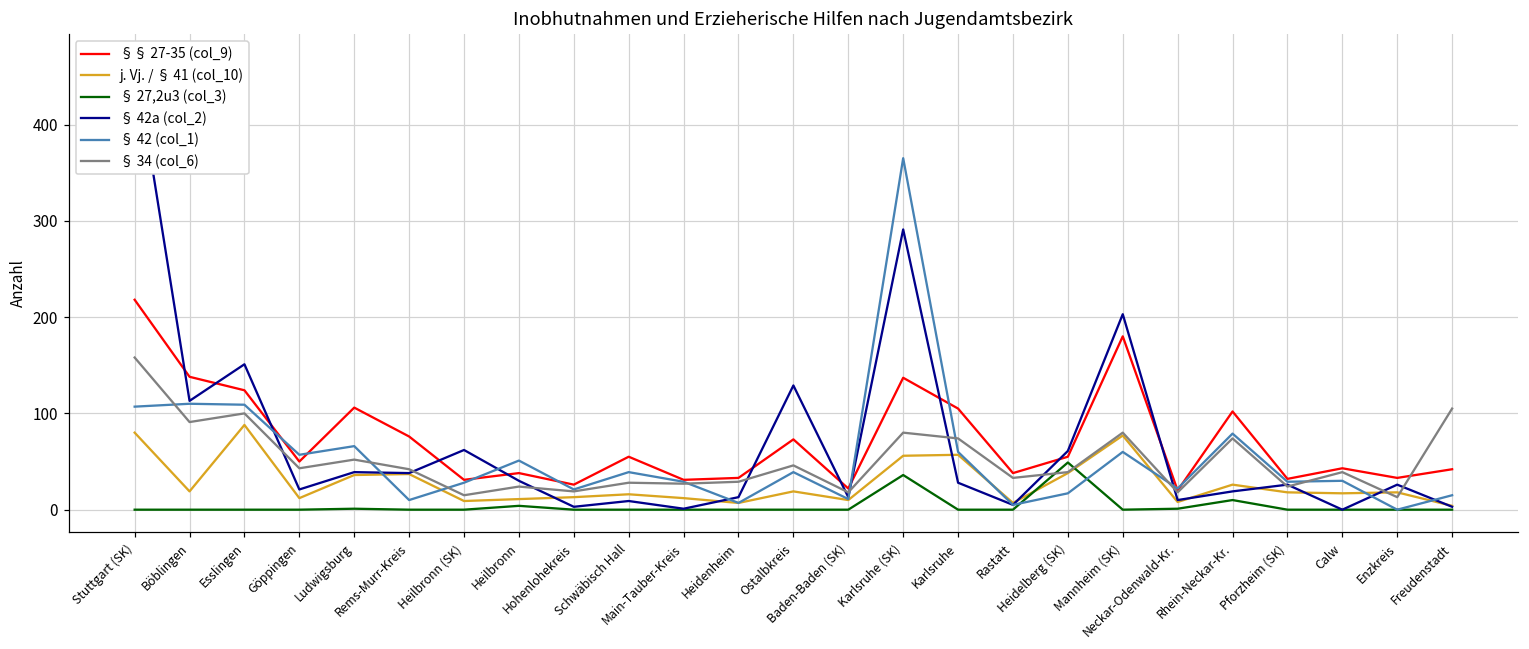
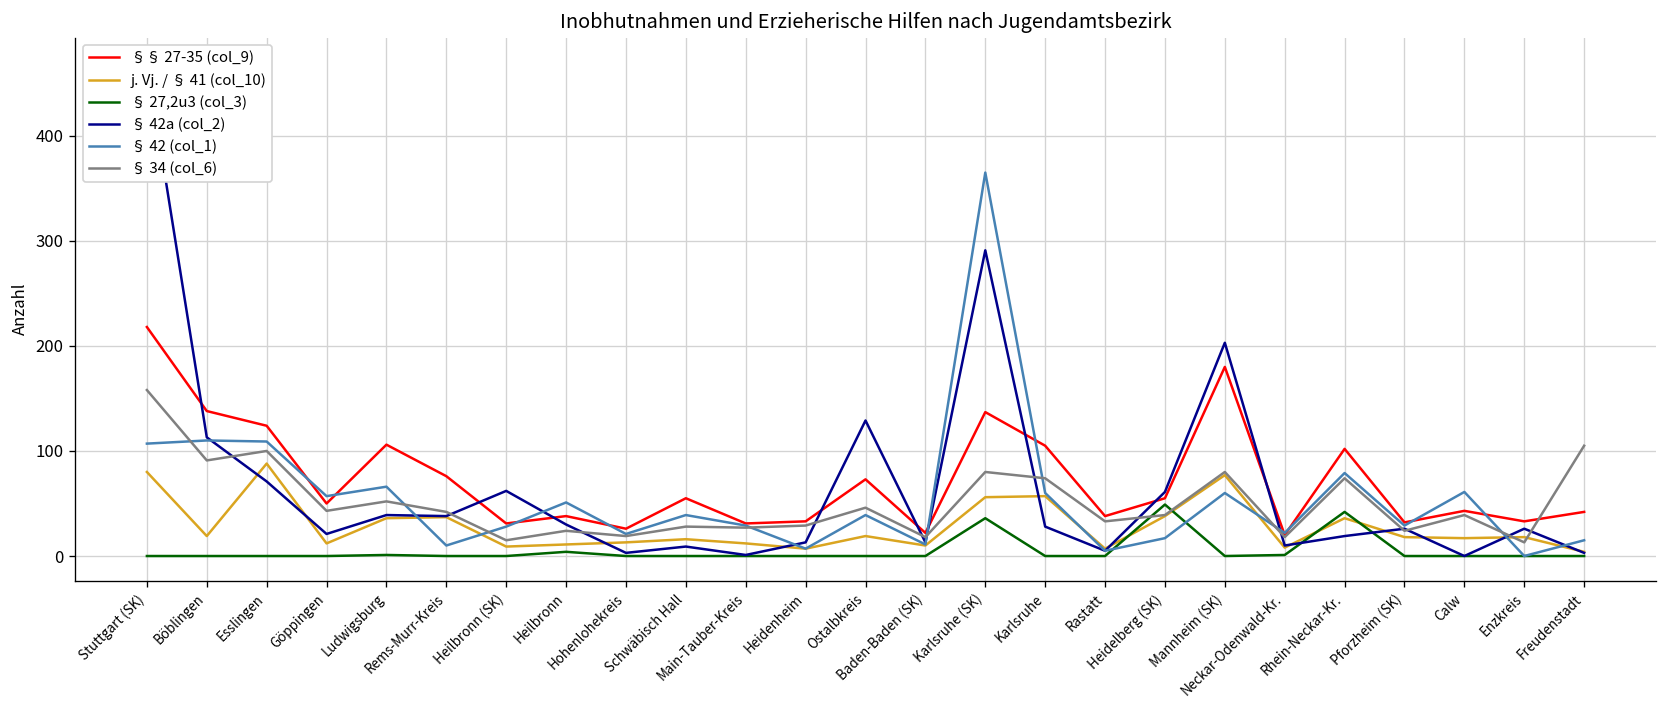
  {
    "§§ 27-35 (col_9)": {
      "Stuttgart (SK)": 220,
      "Böblingen": 140,
      "Esslingen": 120,
      "Göppingen": 50,
      "Ludwigsburg": 110,
      "Rems-Murr-Kreis": 80,
      "Heilbronn (SK)": 30,
      "Heilbronn": 40,
      "Hohenlohekreis": 30,
      "Schwäbisch Hall": 60,
      "Heidenheim": 30,
      "Ostalbkreis": 70,
      "Baden-Baden (SK)": 20,
      "Karlsruhe (SK)": 140,
      "Karlsruhe": 110,
      "Rastatt": 40,
      "Heidelberg (SK)": 60,
      "Mannheim (SK)": 180,
      "Rhein-Neckar-Kr.": 100,
      "Pforzheim (SK)": 30,
      "Calw": 40,
      "Enzkreis": 30,
      "Freudenstadt": 40
    },
    "j. Vj. / § 41 (col_10)": {
      "Stuttgart (SK)": 80,
      "Böblingen": 20,
      "Esslingen": 90,
      "Göppingen": 10,
      "Ludwigsburg": 40,
      "Heilbronn (SK)": 10,
      "Heilbronn": 10,
      "Hohenlohekreis": 10,
      "Schwäbisch Hall": 20,
      "Main-Tauber-Kreis": 10,
      "Ostalbkreis": 20,
      "Karlsruhe (SK)": 60,
      "Karlsruhe": 60,
      "Mannheim (SK)": 80,
-     "Rhein-Neckar-Kr.": 30,
+     "Rhein-Neckar-Kr.": 40,
      "Pforzheim (SK)": 20,
      "Calw": 20,
      "Enzkreis": 20
    },
    "§ 27,2u3 (col_3)": {
      "Stuttgart (SK)": 0,
      "Böblingen": 0,
      "Esslingen": 0,
      "Göppingen": 0,
      "Ludwigsburg": 0,
      "Rems-Murr-Kreis": 0,
      "Heilbronn (SK)": 0,
      "Heilbronn": 0,
      "Hohenlohekreis": 0,
      "Schwäbisch Hall": 0,
      "Heidenheim": 0,
      "Ostalbkreis": 0,
      "Baden-Baden (SK)": 0,
      "Karlsruhe (SK)": 40,
      "Karlsruhe": 0,
      "Rastatt": 0,
      "Heidelberg (SK)": 50,
      "Mannheim (SK)": 0,
      "Neckar-Odenwald-Kr.": 0,
-     "Rhein-Neckar-Kr.": 10,
+     "Rhein-Neckar-Kr.": 40,
      "Pforzheim (SK)": 0,
      "Freudenstadt": 0
    },
    "§ 42a (col_2)": {
      "Böblingen": 110,
-     "Esslingen": 150,
+     "Esslingen": 70,
      "Göppingen": 20,
      "Ludwigsburg": 40,
      "Heilbronn (SK)": 60,
      "Heilbronn": 30,
      "Hohenlohekreis": 0,
      "Schwäbisch Hall": 10,
      "Heidenheim": 10,
      "Ostalbkreis": 130,
      "Karlsruhe (SK)": 290,
      "Karlsruhe": 30,
      "Heidelberg (SK)": 60,
      "Mannheim (SK)": 200,
      "Rhein-Neckar-Kr.": 20,
      "Enzkreis": 30
    },
    "§ 42 (col_1)": {
      "Stuttgart (SK)": 110,
      "Böblingen": 110,
      "Esslingen": 110,
      "Göppingen": 60,
      "Ludwigsburg": 70,
      "Rems-Murr-Kreis": 10,
      "Heilbronn (SK)": 30,
      "Heilbronn": 50,
      "Schwäbisch Hall": 40,
      "Ostalbkreis": 40,
      "Karlsruhe (SK)": 370,
      "Karlsruhe": 60,
      "Heidelberg (SK)": 20,
      "Mannheim (SK)": 60,
      "Rhein-Neckar-Kr.": 80,
      "Pforzheim (SK)": 30,
-     "Calw": 30,
+     "Calw": 60,
      "Freudenstadt": 20
    },
    "§ 34 (col_6)": {
      "Stuttgart (SK)": 160,
      "Böblingen": 90,
      "Esslingen": 100,
      "Göppingen": 40,
      "Ludwigsburg": 50,
      "Rems-Murr-Kreis": 40,
      "Heilbronn (SK)": 20,
      "Heilbronn": 20,
      "Schwäbisch Hall": 30,
      "Heidenheim": 30,
      "Ostalbkreis": 50,
      "Baden-Baden (SK)": 20,
      "Karlsruhe (SK)": 80,
      "Karlsruhe": 70,
      "Rastatt": 30,
      "Mannheim (SK)": 80,
      "Rhein-Neckar-Kr.": 70,
      "Calw": 40,
      "Enzkreis": 10,
      "Freudenstadt": 110
    }
  }
